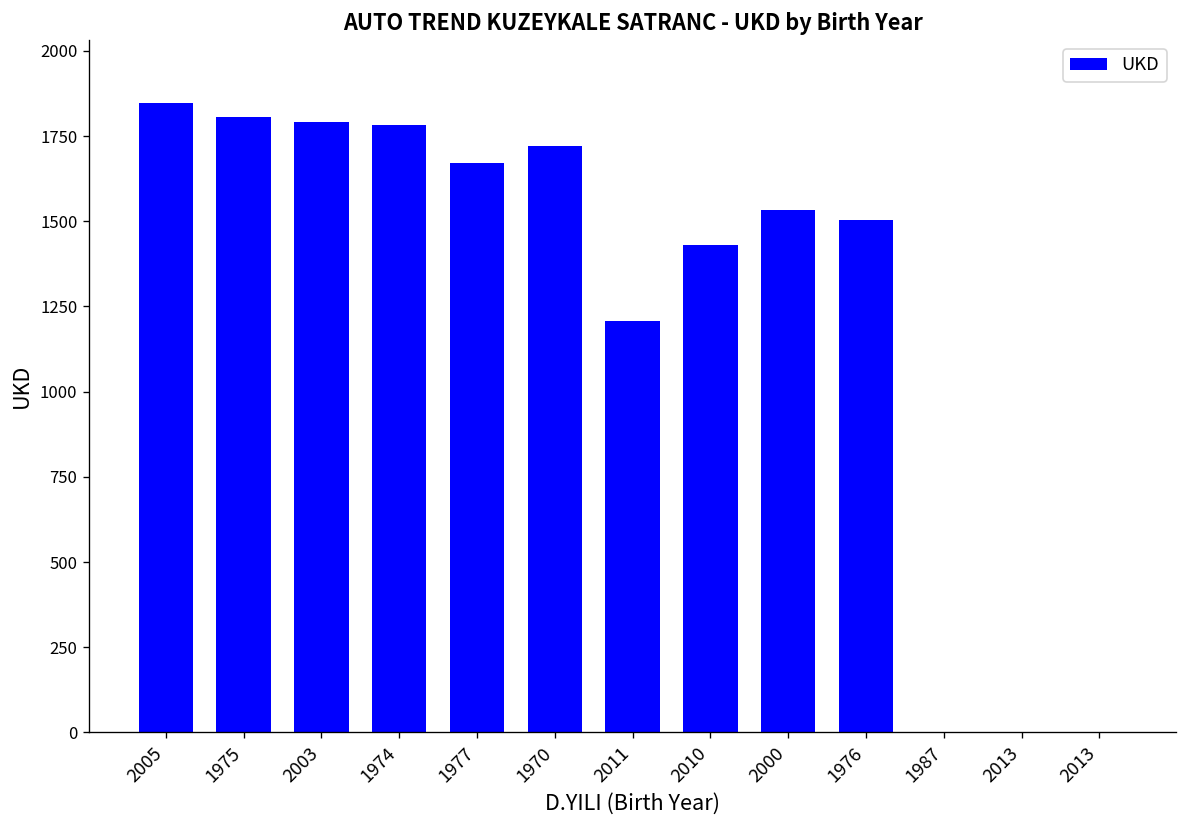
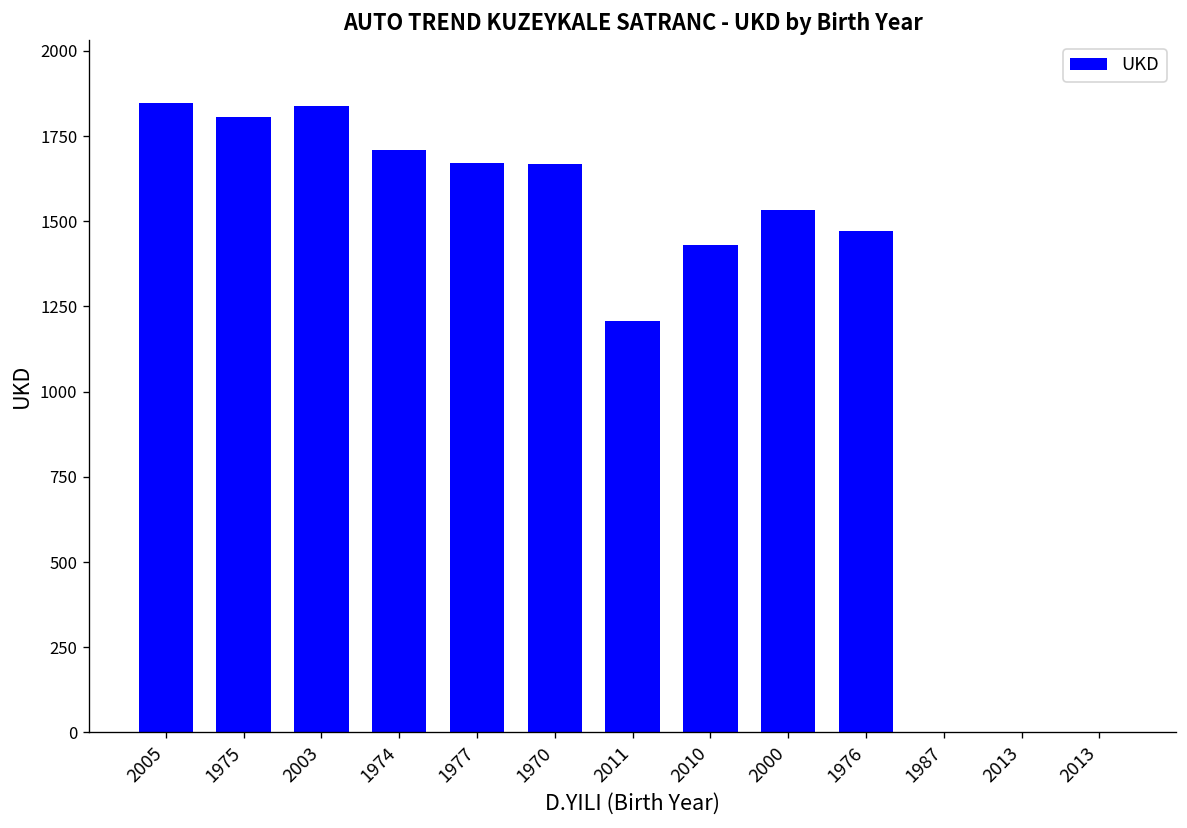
  {
    "2005": 1850,
    "1975": 1810,
-   "2003": 1790,
-   "1974": 1780,
+   "2003": 1840,
+   "1974": 1710,
    "1977": 1670,
-   "1970": 1720,
+   "1970": 1670,
    "2011": 1210,
    "2010": 1430,
    "2000": 1530,
-   "1976": 1510,
+   "1976": 1470,
    "1987": 0
  }
